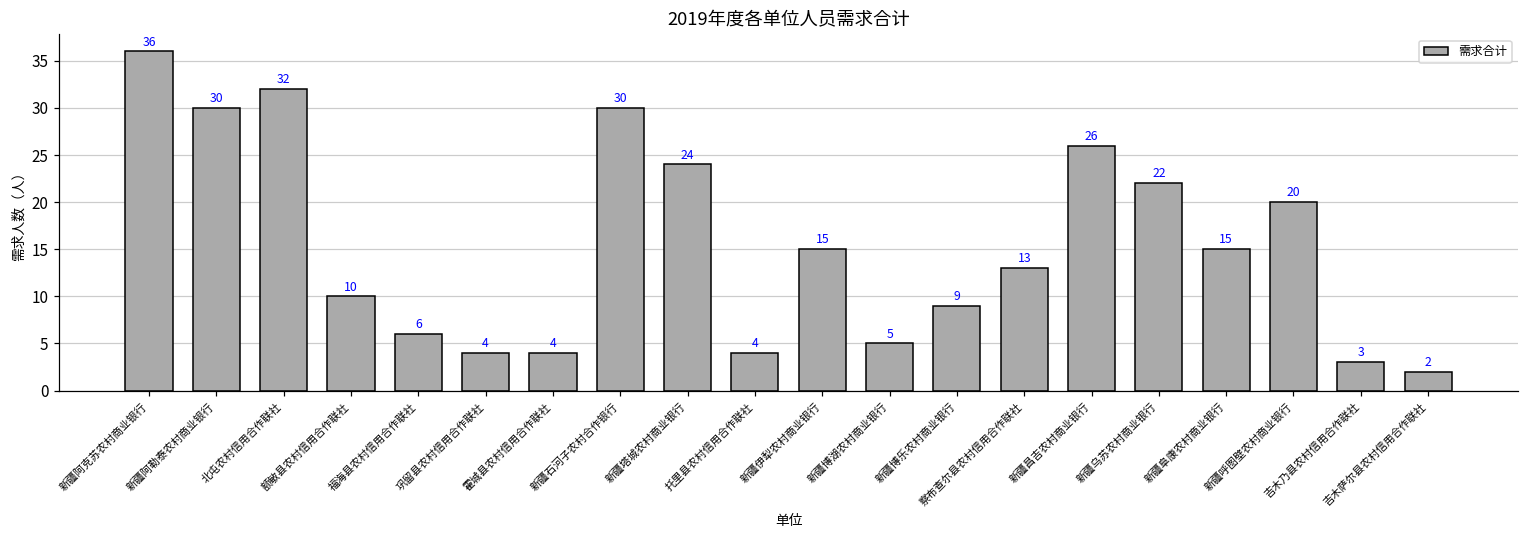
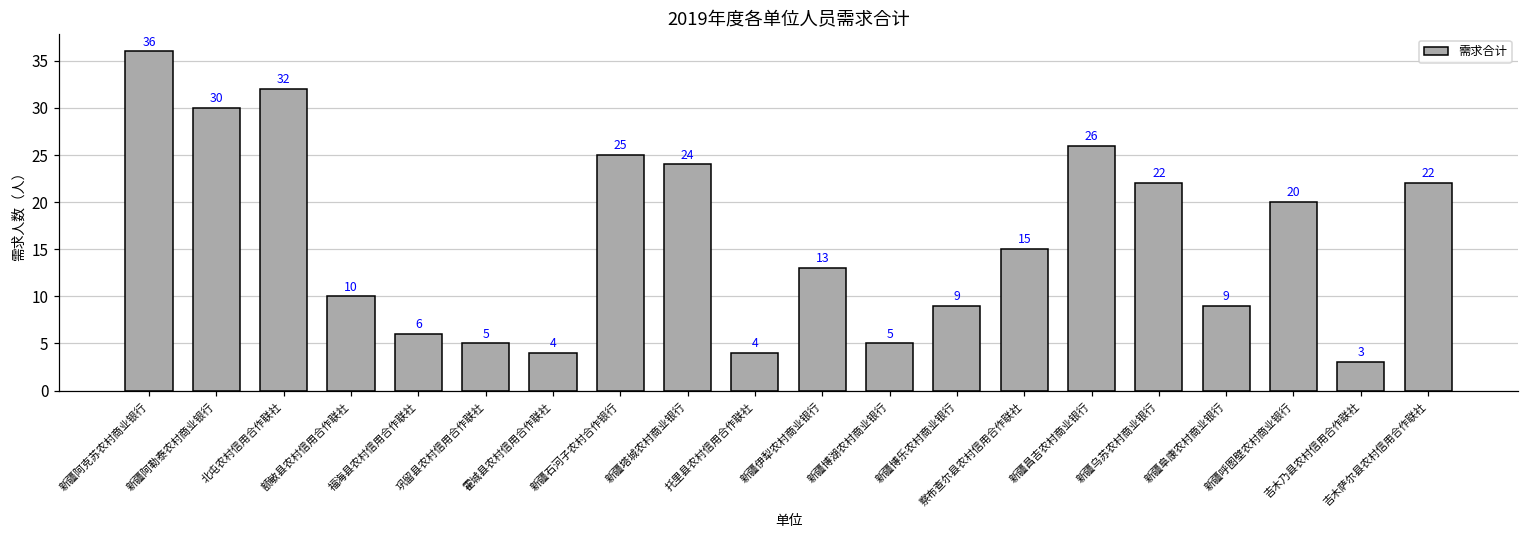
  {
    "新疆阿克苏农村商业银行": 36,
    "新疆阿勒泰农村商业银行": 30,
    "北屯农村信用合作联社": 32,
    "额敏县农村信用合作联社": 10,
    "福海县农村信用合作联社": 6,
-   "巩留县农村信用合作联社": 4,
+   "巩留县农村信用合作联社": 5,
    "霍城县农村信用合作联社": 4,
-   "新疆石河子农村合作银行": 30,
+   "新疆石河子农村合作银行": 25,
    "新疆塔城农村商业银行": 24,
    "托里县农村信用合作联社": 4,
-   "新疆伊犁农村商业银行": 15,
+   "新疆伊犁农村商业银行": 13,
    "新疆博湖农村商业银行": 5,
    "新疆博乐农村商业银行": 9,
-   "察布查尔县农村信用合作联社": 13,
+   "察布查尔县农村信用合作联社": 15,
    "新疆昌吉农村商业银行": 26,
    "新疆乌苏农村商业银行": 22,
-   "新疆阜康农村商业银行": 15,
+   "新疆阜康农村商业银行": 9,
    "新疆呼图壁农村商业银行": 20,
    "吉木乃县农村信用合作联社": 3,
-   "吉木萨尔县农村信用合作联社": 2
+   "吉木萨尔县农村信用合作联社": 22
  }
